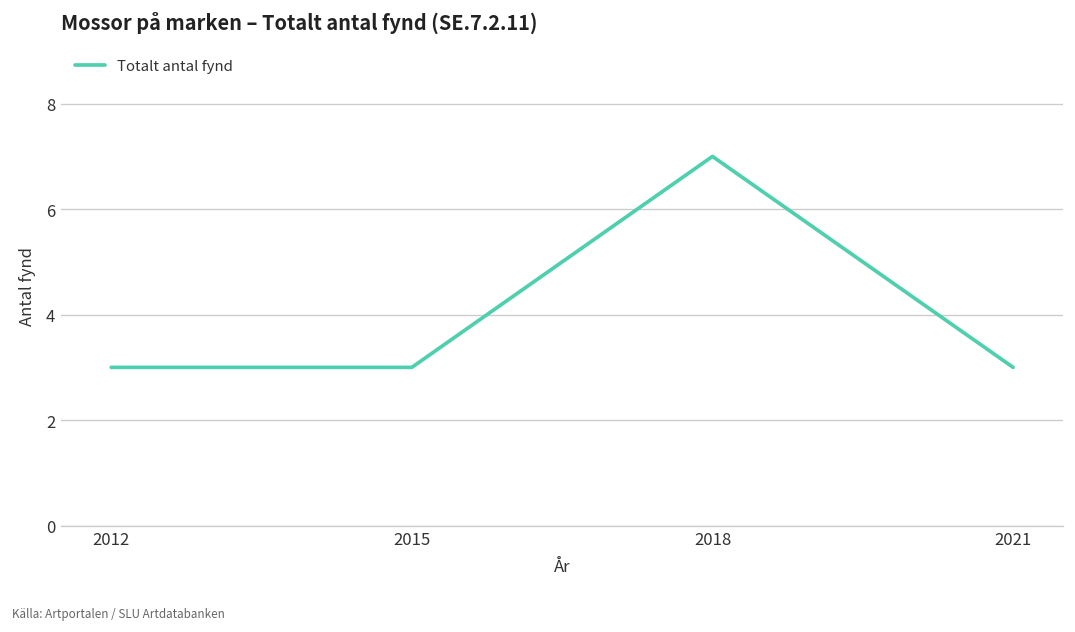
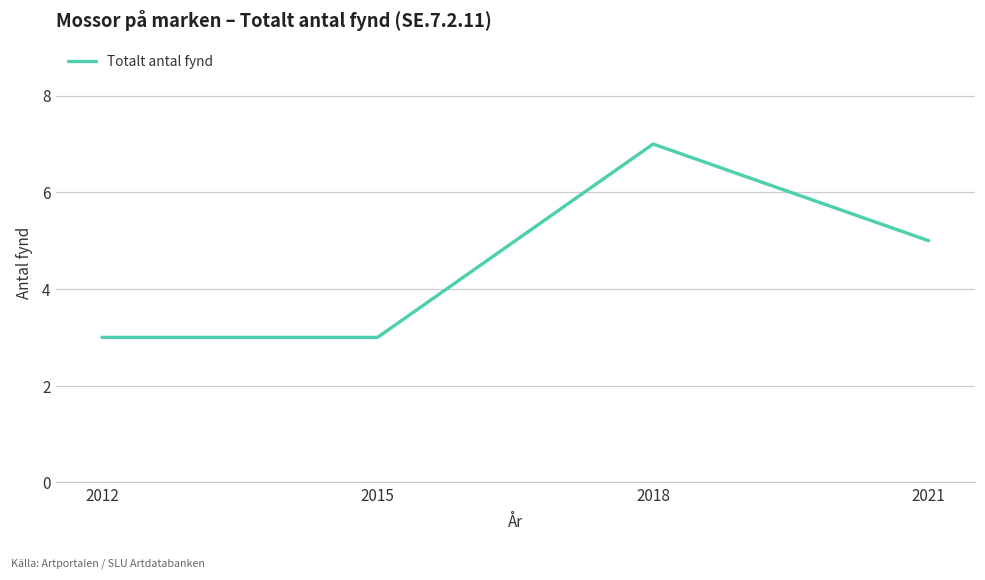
  {
    "2012": 3,
    "2015": 3,
    "2018": 7,
-   "2021": 3
+   "2021": 5
  }
